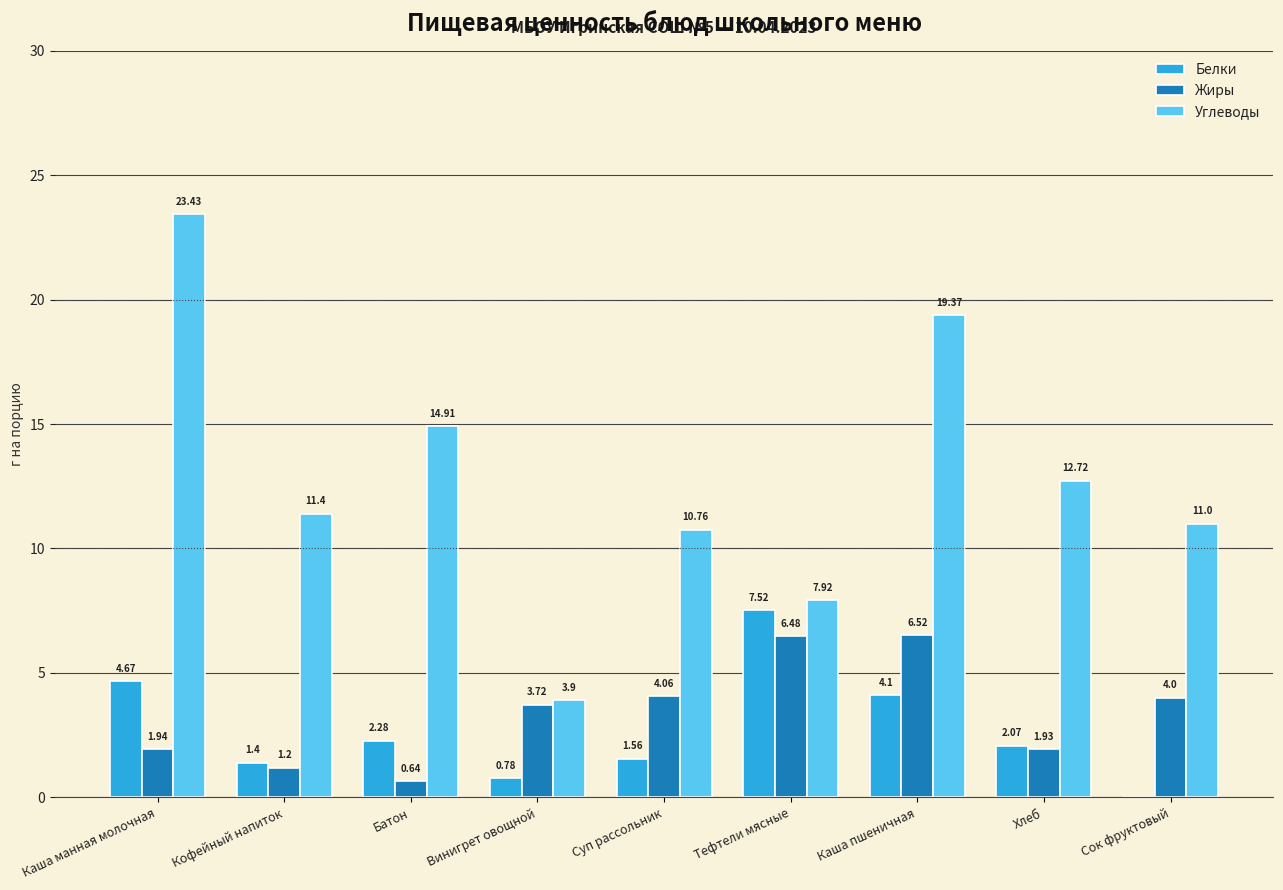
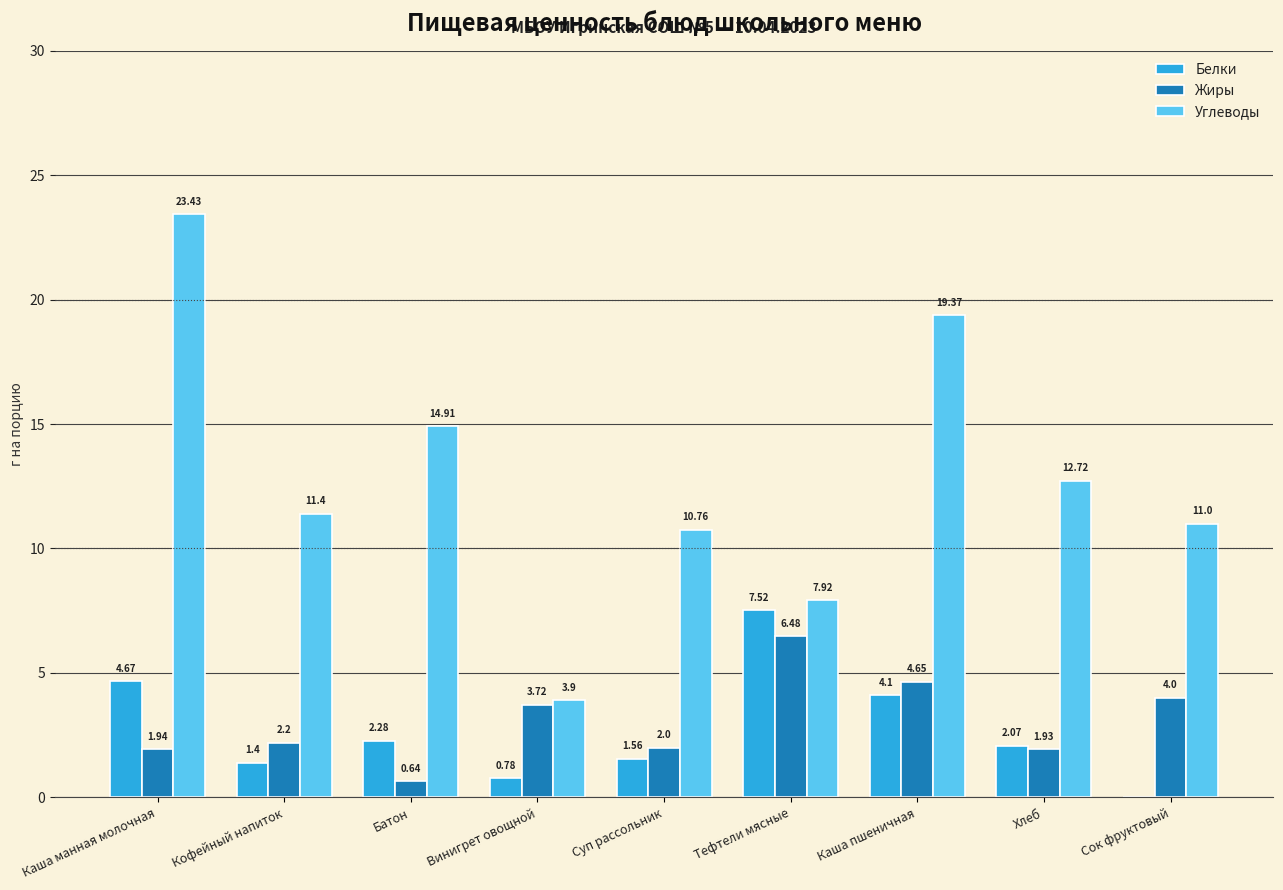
  {
    "Жиры": {
      "Каша манная молочная": 1.94,
-     "Кофейный напиток": 1.2,
+     "Кофейный напиток": 2.2,
      "Батон": 0.64,
      "Винигрет овощной": 3.72,
-     "Суп рассольник": 4.06,
+     "Суп рассольник": 2.0,
      "Тефтели мясные": 6.48,
-     "Каша пшеничная": 6.52,
+     "Каша пшеничная": 4.65,
      "Хлеб": 1.93,
      "Сок фруктовый": 4.0
    }
  }
